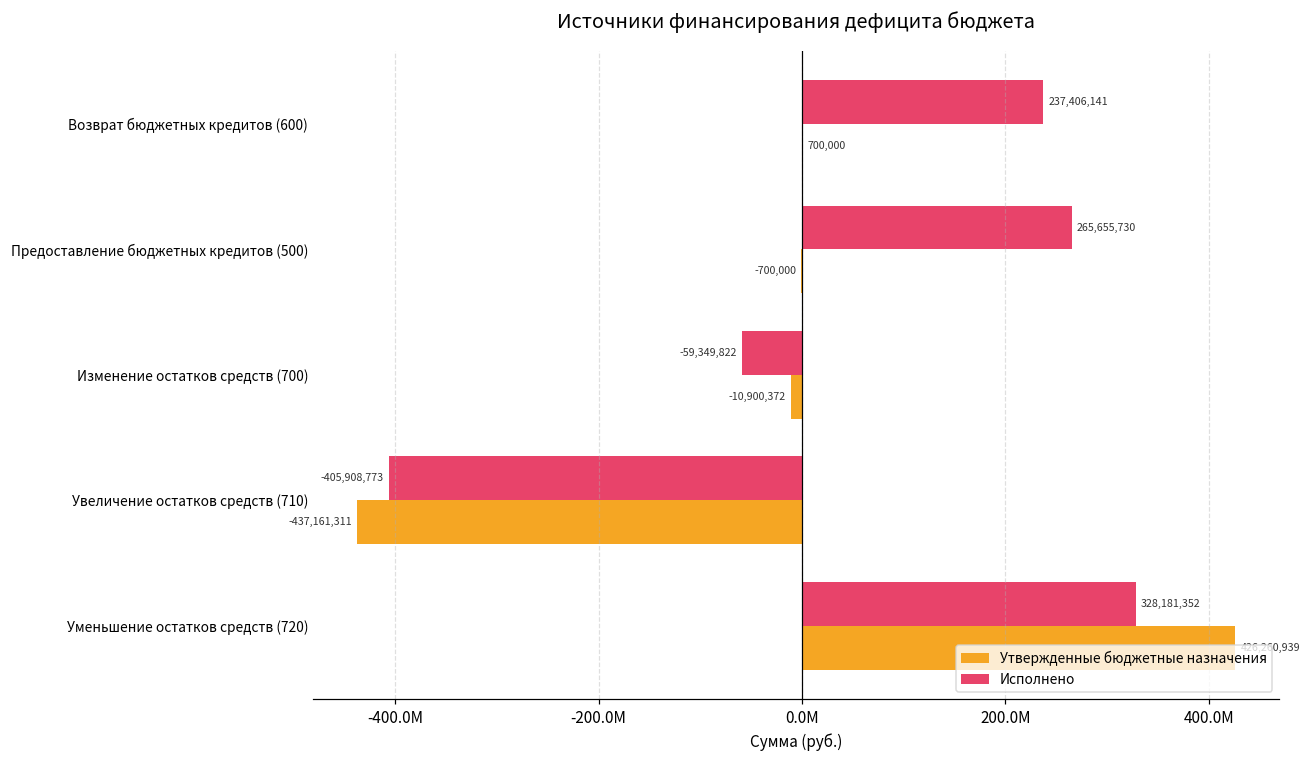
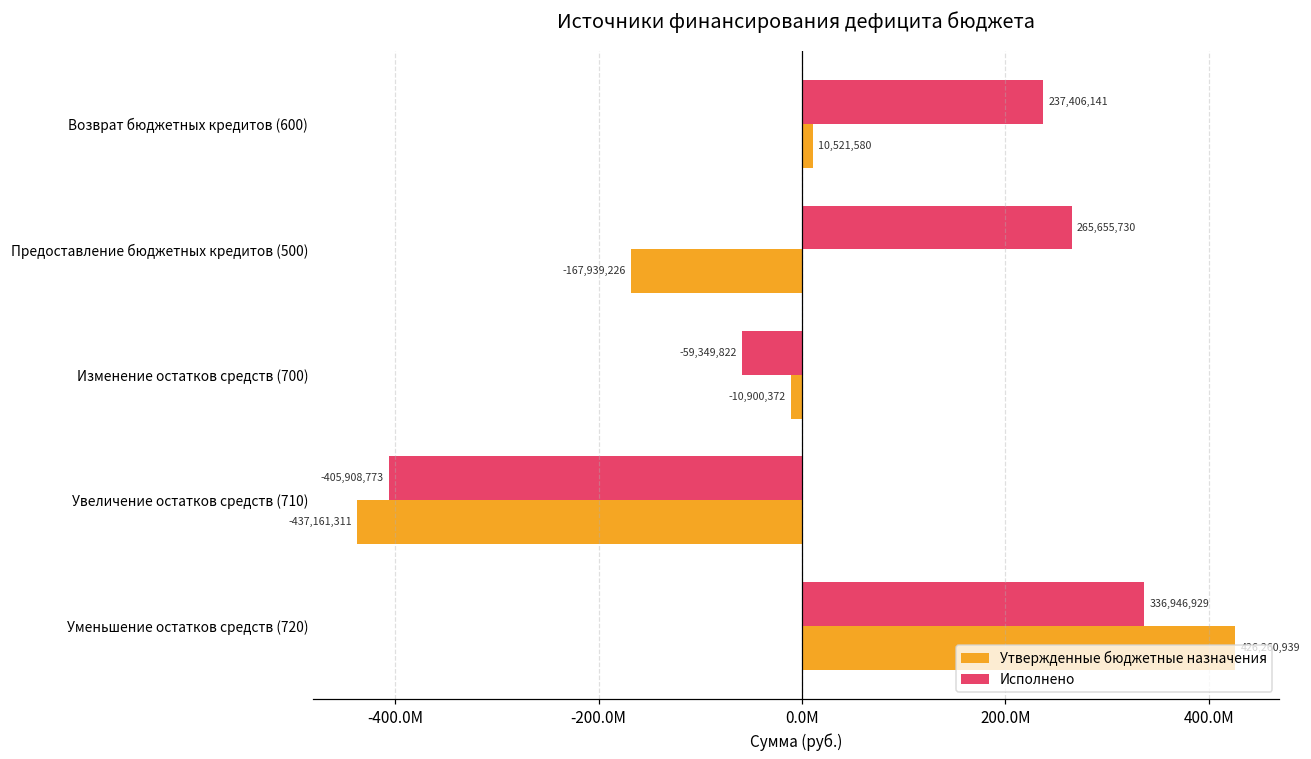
  {
    "Утвержденные бюджетные назначения": {
-     "Возврат бюджетных кредитов (600)": "700,000",
-     "Предоставление бюджетных кредитов (500)": "-700,000",
+     "Возврат бюджетных кредитов (600)": "10,521,580",
+     "Предоставление бюджетных кредитов (500)": "-167,939,226",
      "Изменение остатков средств (700)": "-10,900,372",
      "Увеличение остатков средств (710)": "-437,161,311"
    },
    "Исполнено": {
      "Возврат бюджетных кредитов (600)": "237,406,141",
      "Предоставление бюджетных кредитов (500)": "265,655,730",
      "Изменение остатков средств (700)": "-59,349,822",
      "Увеличение остатков средств (710)": "-405,908,773",
-     "Уменьшение остатков средств (720)": "328,181,352"
+     "Уменьшение остатков средств (720)": "336,946,929"
    }
  }
